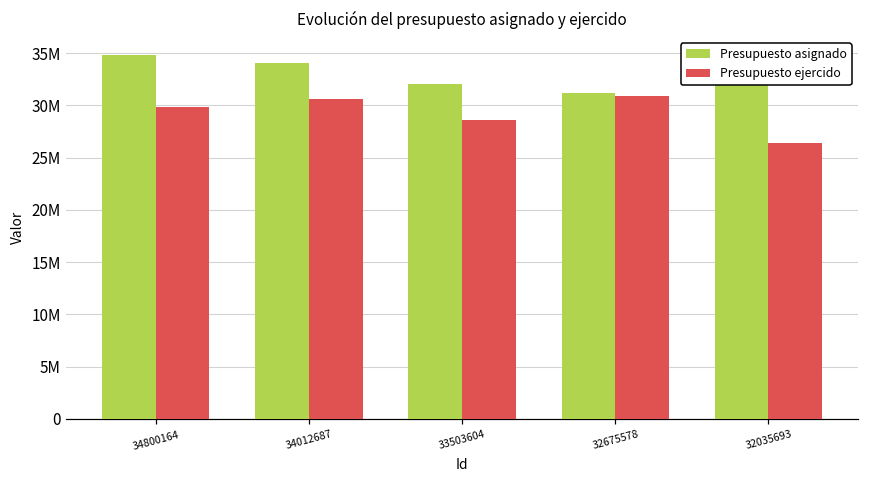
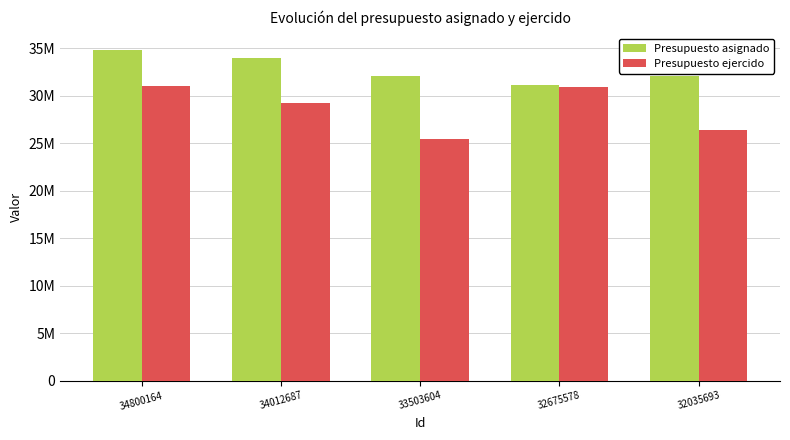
  {
    "Presupuesto asignado": {
      "34800164": 35000000,
      "34012687": 34000000,
      "33503604": 32000000,
      "32675578": 31000000,
      "32035693": 32000000
    },
    "Presupuesto ejercido": {
-     "34800164": 30000000,
-     "34012687": 31000000,
-     "33503604": 29000000,
+     "34800164": 31000000,
+     "34012687": 29000000,
+     "33503604": 25000000,
      "32675578": 31000000,
      "32035693": 26000000
    }
  }
